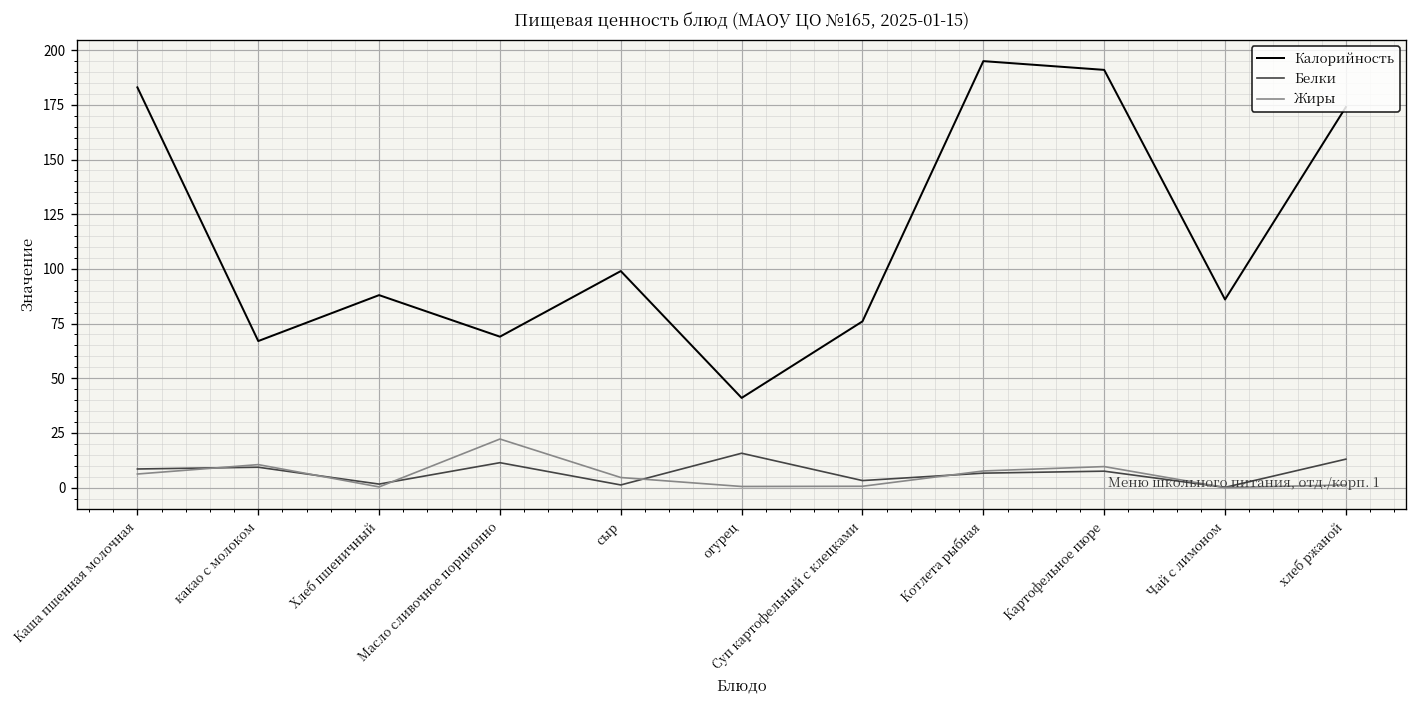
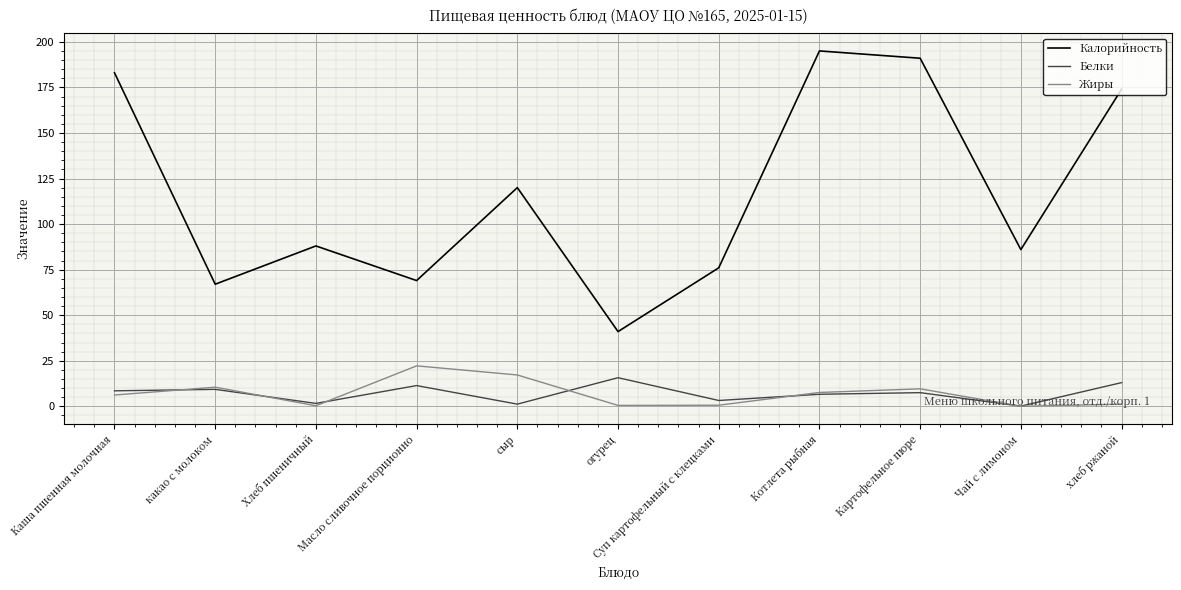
  {
    "Калорийность": {
      "Каша пшенная молочная": 183,
      "какао с молоком": 67,
      "Хлеб пшеничный": 88,
      "Масло сливочное порционно": 69,
-     "сыр": 99,
+     "сыр": 120,
      "огурец": 41,
      "Суп картофельный с клецками": 76,
      "Котлета рыбная": 195,
      "Картофельное пюре": 191,
      "Чай с лимоном": 86
    },
    "Белки": {
      "Каша пшенная молочная": 9,
      "Масло сливочное порционно": 11,
      "сыр": 1,
      "огурец": 16,
      "Суп картофельный с клецками": 3,
      "Картофельное пюре": 8,
      "хлеб ржаной": 13
    },
    "Жиры": {
      "Каша пшенная молочная": 6,
      "Масло сливочное порционно": 22,
-     "сыр": 5,
+     "сыр": 17,
      "огурец": 1,
      "Суп картофельный с клецками": 1,
      "Картофельное пюре": 10
    }
  }
